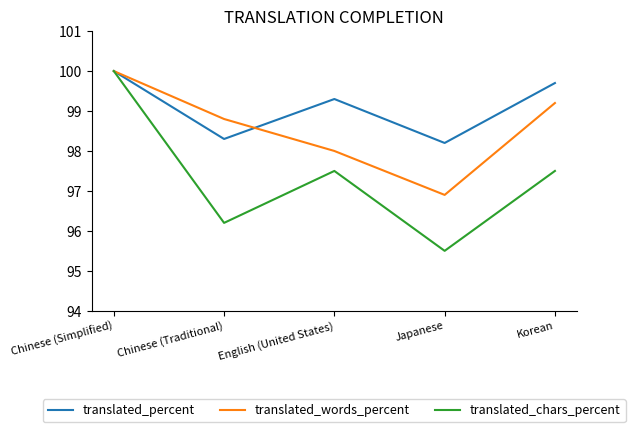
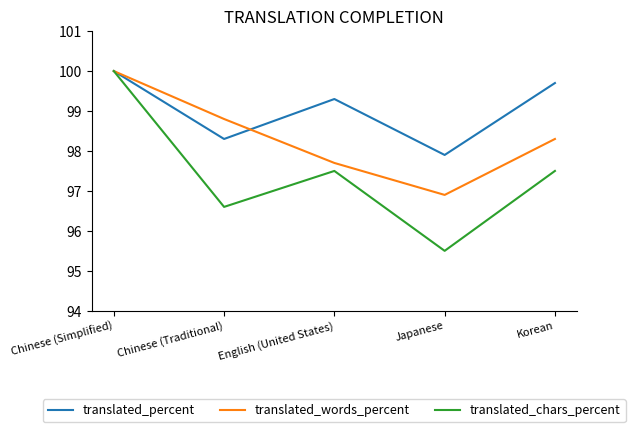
  {
    "translated_percent": {
      "Chinese (Traditional)": 98.3,
      "English (United States)": 99.3,
-     "Japanese": 98.2,
+     "Japanese": 97.9,
      "Korean": 99.7
    },
    "translated_words_percent": {
      "Chinese (Traditional)": 98.8,
-     "English (United States)": 98.0,
+     "English (United States)": 97.7,
      "Japanese": 96.9,
-     "Korean": 99.2
+     "Korean": 98.3
    },
    "translated_chars_percent": {
-     "Chinese (Traditional)": 96.2,
+     "Chinese (Traditional)": 96.6,
      "English (United States)": 97.5,
      "Japanese": 95.5,
      "Korean": 97.5
    }
  }
